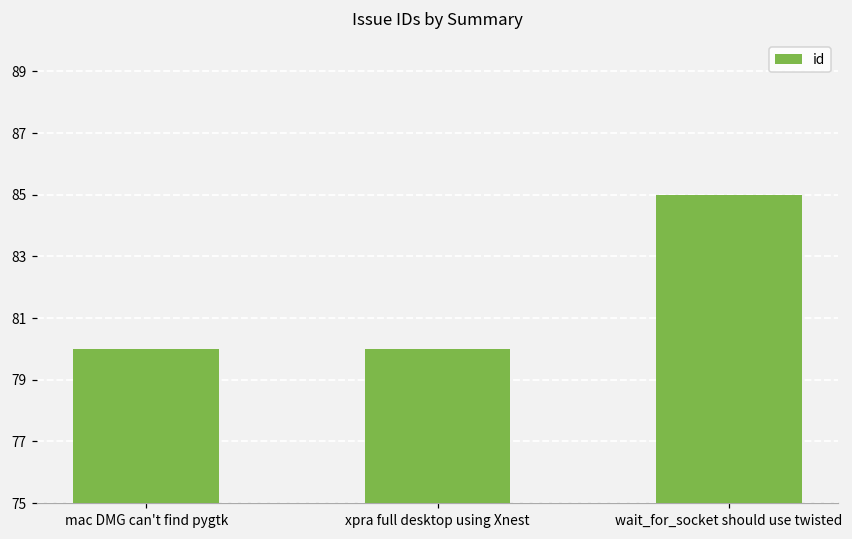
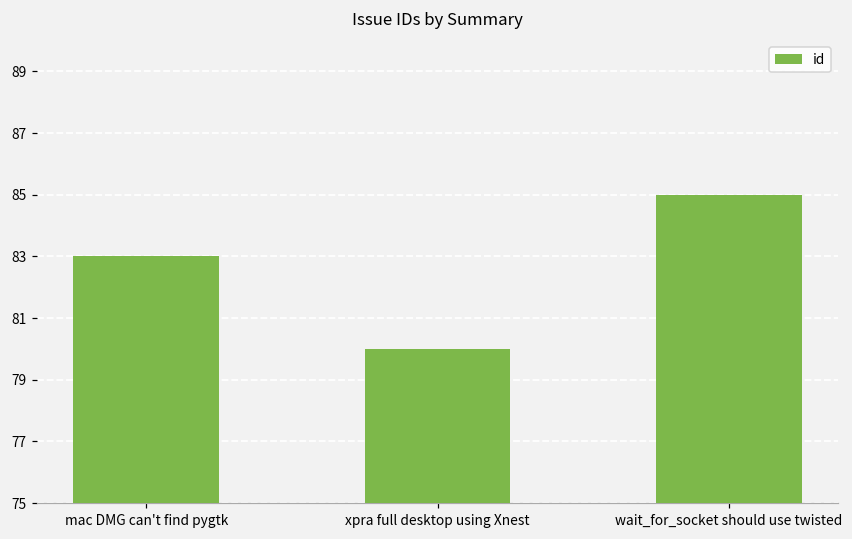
  {
-   "mac DMG can't find pygtk": 80,
+   "mac DMG can't find pygtk": 83,
    "xpra full desktop using Xnest": 80,
    "wait_for_socket should use twisted": 85
  }
